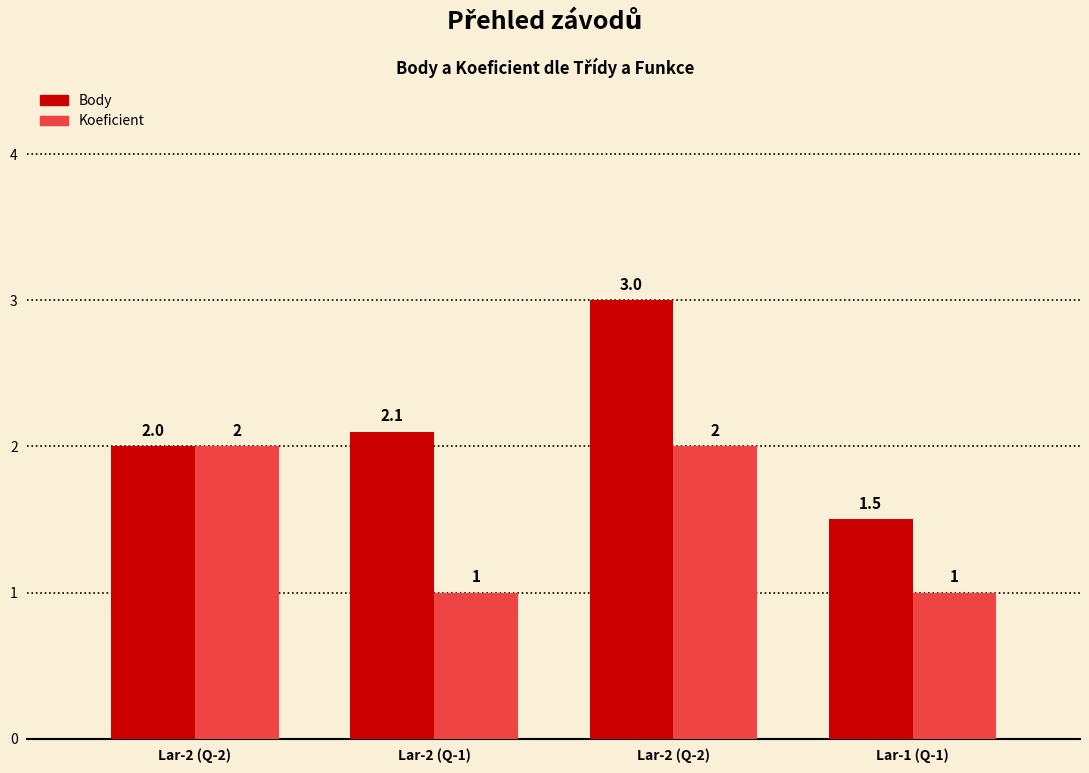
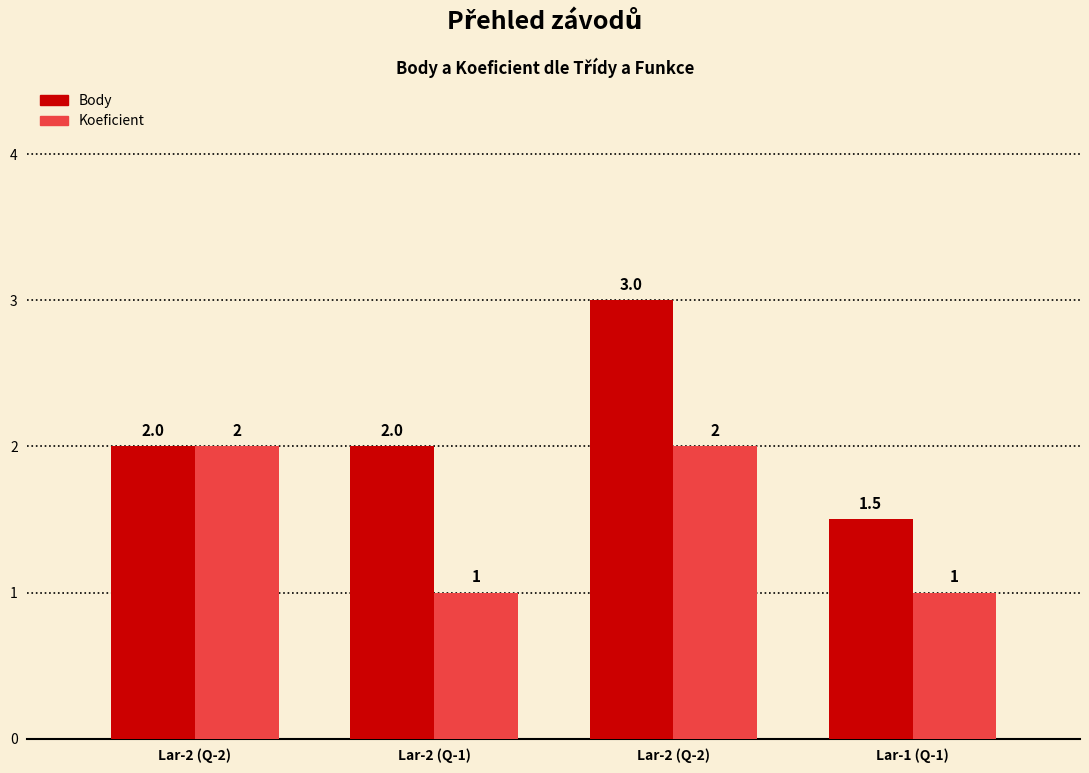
  {
    "Body": {
-     "Lar-2 (Q-1)": 2.1,
+     "Lar-2 (Q-1)": 2.0,
      "Lar-1 (Q-1)": 1.5
    },
    "Koeficient": {
      "Lar-2 (Q-1)": 1,
      "Lar-1 (Q-1)": 1
    }
  }
